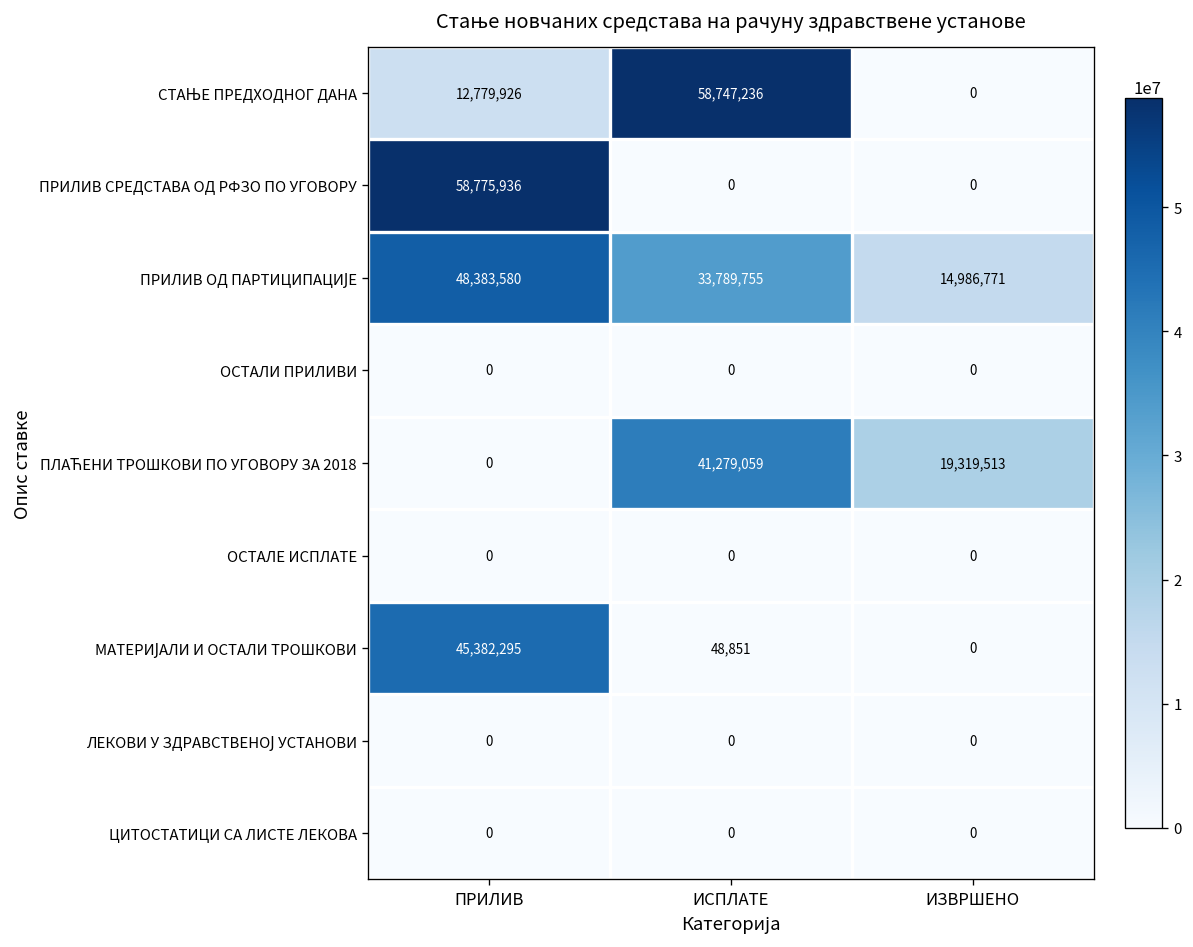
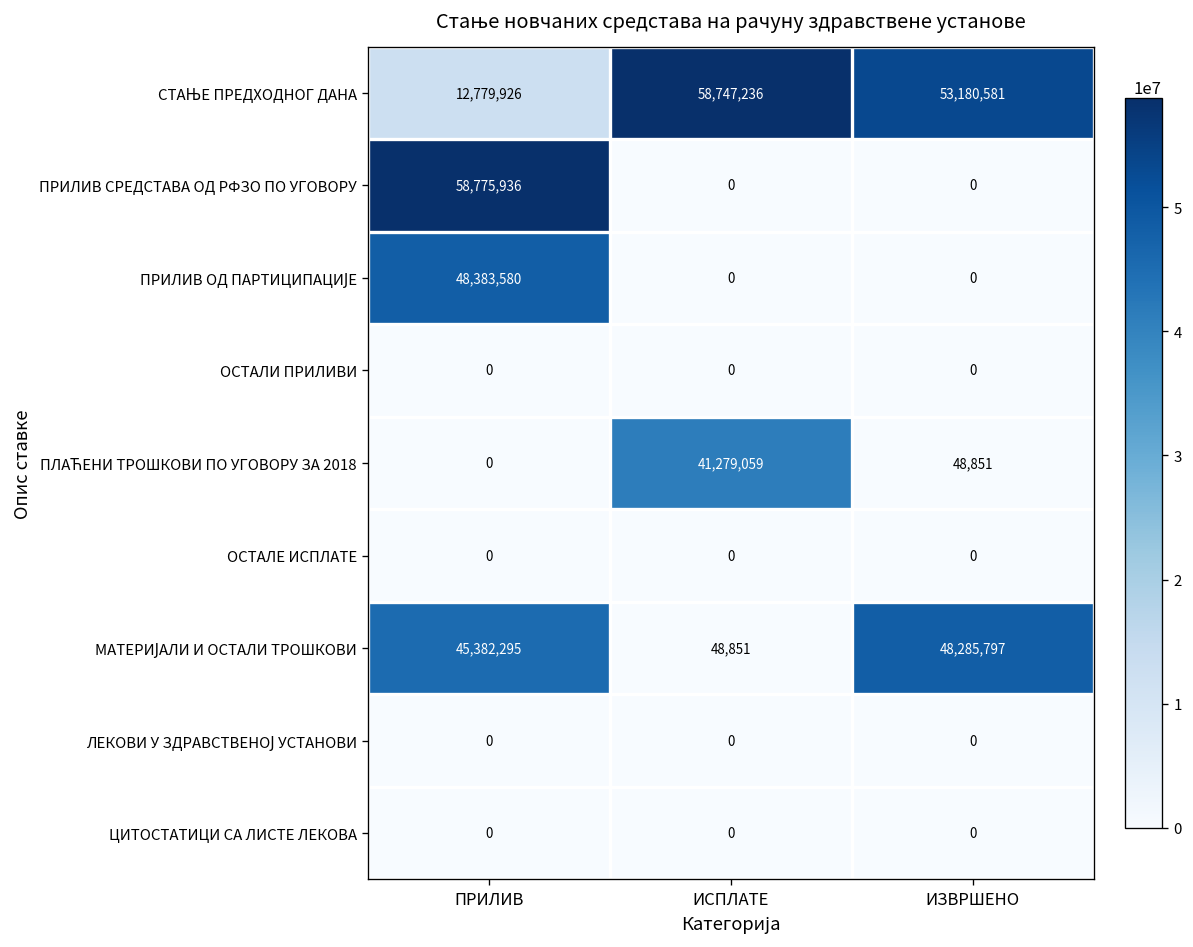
  {
    "СТАЊЕ ПРЕДХОДНОГ ДАНА": {
      "ПРИЛИВ": "12,779,926",
      "ИСПЛАТЕ": "58,747,236",
-     "ИЗВРШЕНО": "0"
+     "ИЗВРШЕНО": "53,180,581"
    },
    "ПРИЛИВ СРЕДСТАВА ОД РФЗО ПО УГОВОРУ": {
      "ПРИЛИВ": "58,775,936",
      "ИСПЛАТЕ": "0",
      "ИЗВРШЕНО": "0"
    },
    "ПРИЛИВ ОД ПАРТИЦИПАЦИЈЕ": {
      "ПРИЛИВ": "48,383,580",
-     "ИСПЛАТЕ": "33,789,755",
-     "ИЗВРШЕНО": "14,986,771"
+     "ИСПЛАТЕ": "0",
+     "ИЗВРШЕНО": "0"
    },
    "ОСТАЛИ ПРИЛИВИ": {
      "ПРИЛИВ": "0",
      "ИСПЛАТЕ": "0",
      "ИЗВРШЕНО": "0"
    },
    "ПЛАЋЕНИ ТРОШКОВИ ПО УГОВОРУ ЗА 2018": {
      "ПРИЛИВ": "0",
      "ИСПЛАТЕ": "41,279,059",
-     "ИЗВРШЕНО": "19,319,513"
+     "ИЗВРШЕНО": "48,851"
    },
    "ОСТАЛЕ ИСПЛАТЕ": {
      "ПРИЛИВ": "0",
      "ИСПЛАТЕ": "0",
      "ИЗВРШЕНО": "0"
    },
    "МАТЕРИЈАЛИ И ОСТАЛИ ТРОШКОВИ": {
      "ПРИЛИВ": "45,382,295",
      "ИСПЛАТЕ": "48,851",
-     "ИЗВРШЕНО": "0"
+     "ИЗВРШЕНО": "48,285,797"
    },
    "ЛЕКОВИ У ЗДРАВСТВЕНОЈ УСТАНОВИ": {
      "ПРИЛИВ": "0",
      "ИСПЛАТЕ": "0",
      "ИЗВРШЕНО": "0"
    },
    "ЦИТОСТАТИЦИ СА ЛИСТЕ ЛЕКОВА": {
      "ПРИЛИВ": "0",
      "ИСПЛАТЕ": "0",
      "ИЗВРШЕНО": "0"
    }
  }
